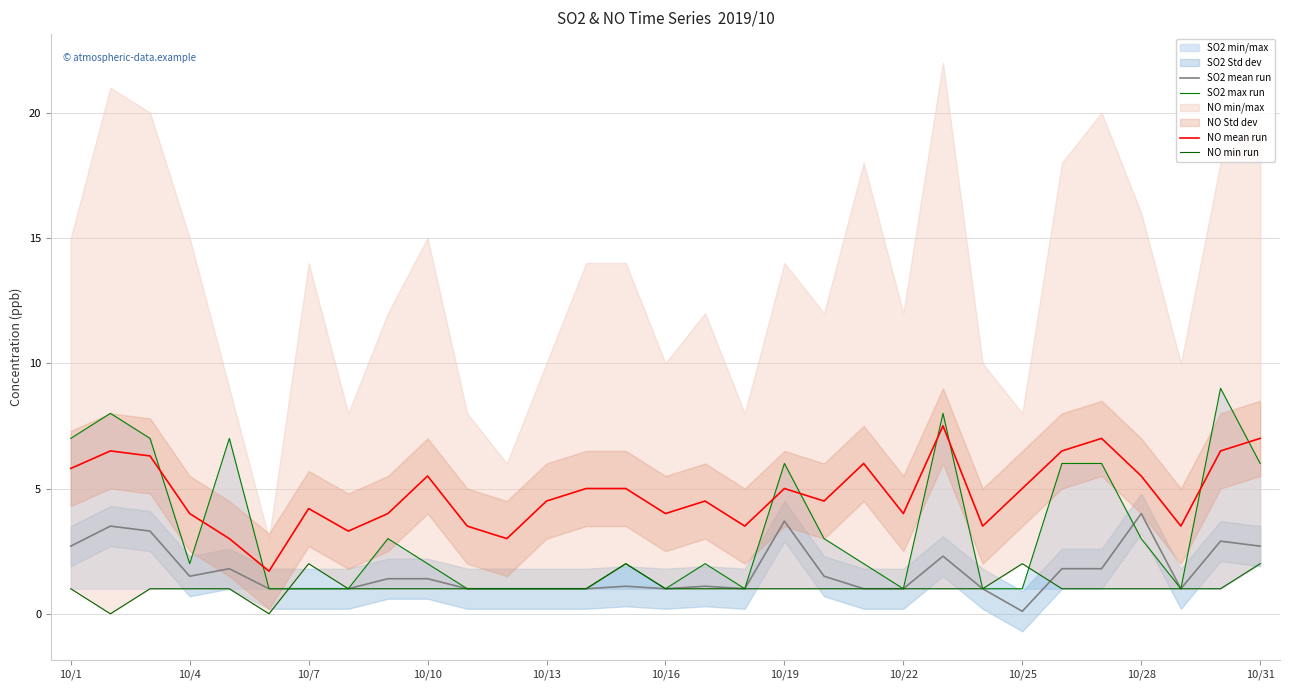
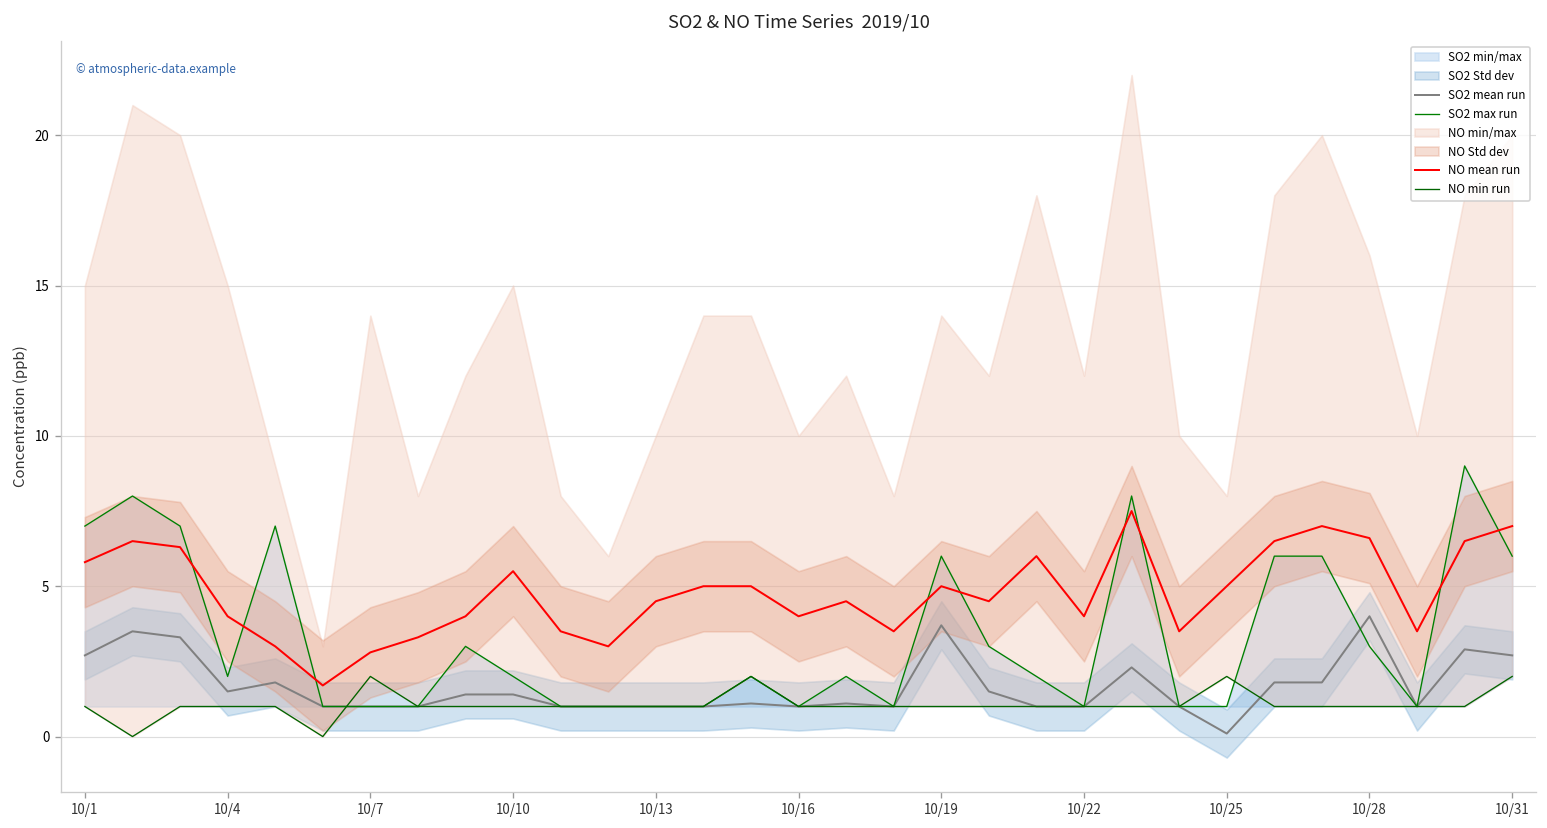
  {
    "SO2 mean run": {
      "10/1": 2.7,
      "10/4": 1.5,
      "10/10": 1.4,
      "10/19": 3.7,
      "10/25": 0.1,
      "10/28": 4.0,
      "10/31": 2.7
    },
    "NO mean run": {
      "10/1": 5.8,
      "10/4": 4.0,
-     "10/7": 4.2,
+     "10/7": 2.8,
      "10/10": 5.5,
      "10/13": 4.5,
      "10/16": 4.0,
      "10/19": 5.0,
      "10/22": 4.0,
      "10/25": 5.0,
-     "10/28": 5.5,
+     "10/28": 6.6,
      "10/31": 7.0
    },
    "NO min run": {
      "10/1": 1.0,
      "10/4": 1.0,
      "10/7": 2.0,
      "10/10": 1.0,
      "10/19": 1.0,
      "10/25": 2.0,
      "10/28": 1.0,
      "10/31": 2.0
    }
  }
